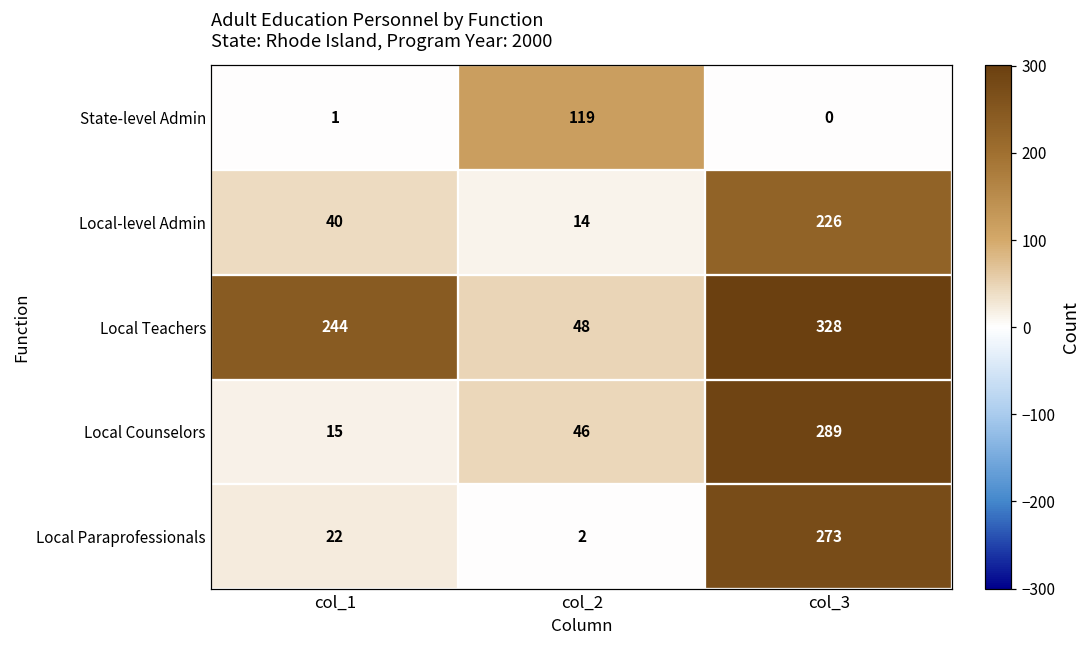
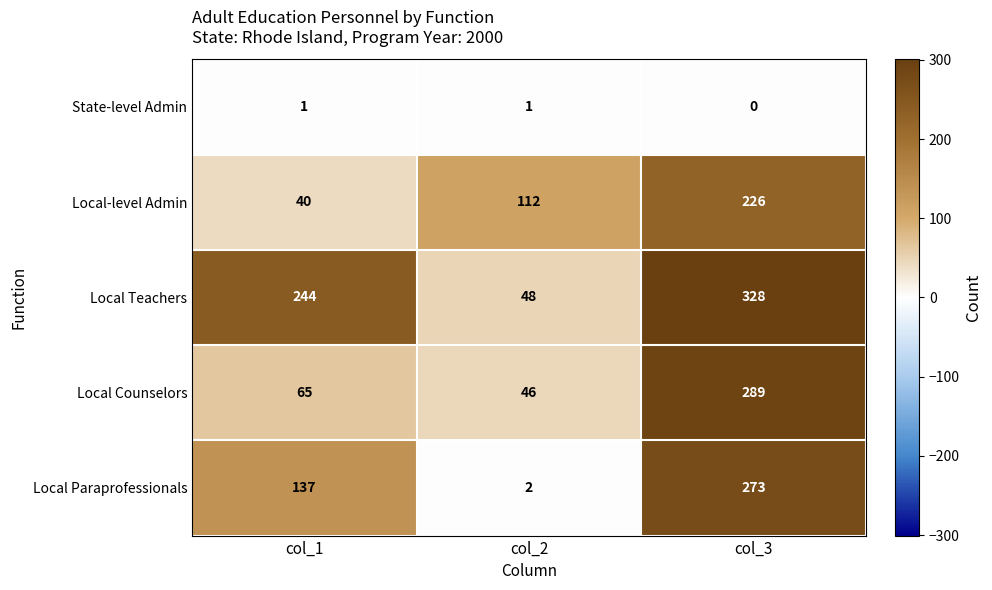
  {
    "State-level Admin": {
      "col_1": 1,
-     "col_2": 119,
+     "col_2": 1,
      "col_3": 0
    },
    "Local-level Admin": {
      "col_1": 40,
-     "col_2": 14,
+     "col_2": 112,
      "col_3": 226
    },
    "Local Teachers": {
      "col_1": 244,
      "col_2": 48,
      "col_3": 328
    },
    "Local Counselors": {
-     "col_1": 15,
+     "col_1": 65,
      "col_2": 46,
      "col_3": 289
    },
    "Local Paraprofessionals": {
-     "col_1": 22,
+     "col_1": 137,
      "col_2": 2,
      "col_3": 273
    }
  }
